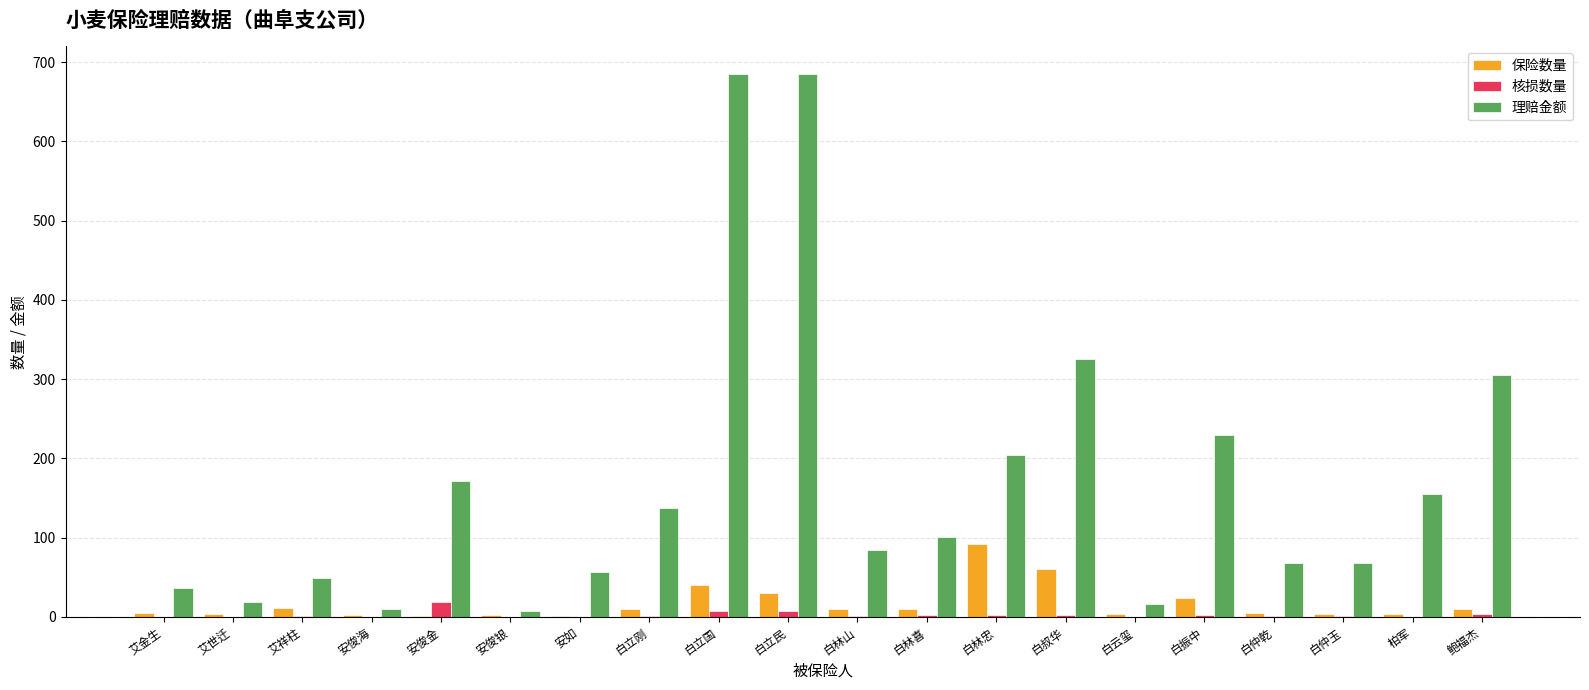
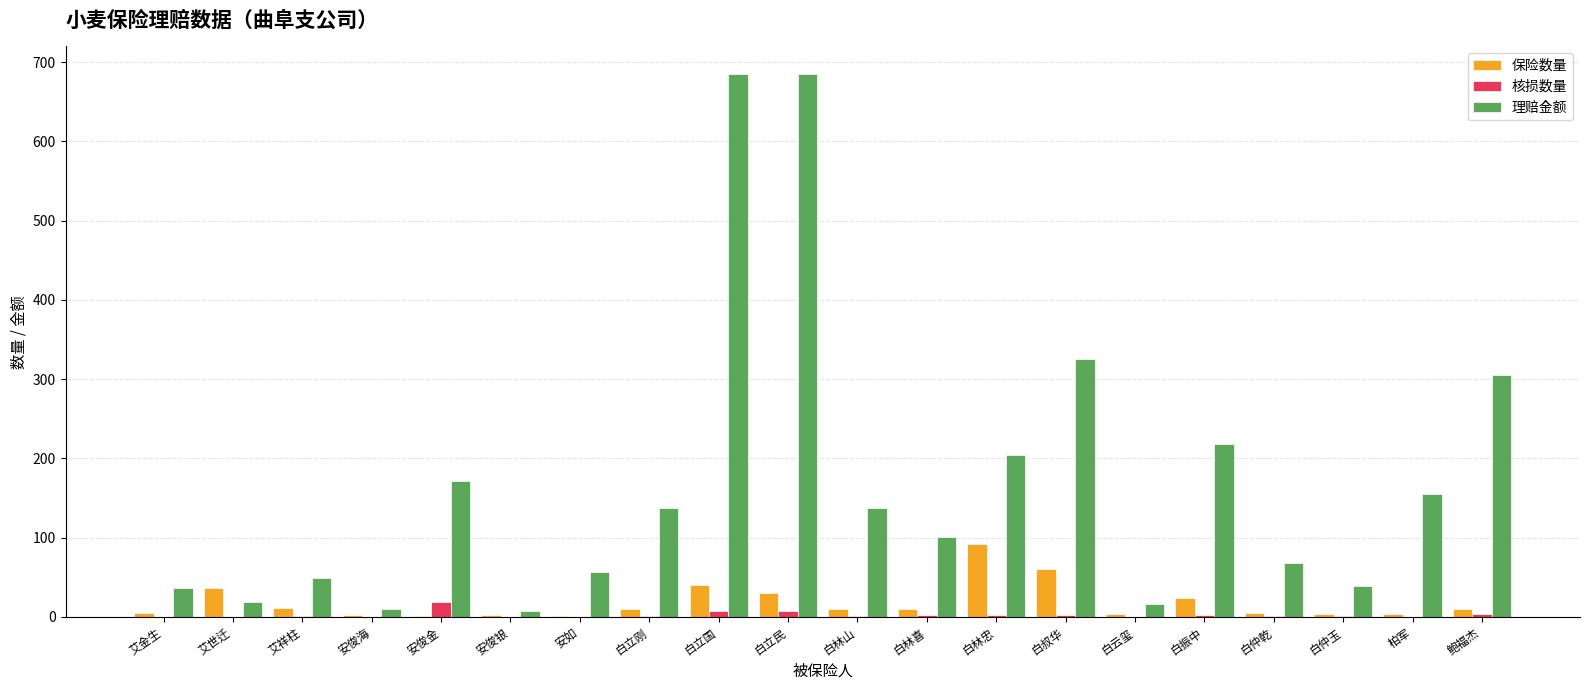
  {
    "保险数量": {
      "艾金生": 0,
-     "艾世迁": 0,
+     "艾世迁": 40,
      "艾祥柱": 10,
      "白立刚": 10,
      "白立国": 40,
      "白立民": 30,
      "白林山": 10,
      "白林喜": 10,
      "白林忠": 90,
      "白叔华": 60,
      "白云玺": 0,
      "白振中": 20,
      "白仲乾": 10,
      "白仲玉": 0,
      "鲍福杰": 10
    },
    "核损数量": {
      "安俊金": 20,
      "白立国": 10,
      "白立民": 10
    },
    "理赔金额": {
      "艾金生": 40,
      "艾世迁": 20,
      "艾祥柱": 50,
      "安俊海": 10,
      "安俊金": 170,
      "安俊银": 10,
      "安如": 60,
      "白立刚": 140,
      "白立国": 690,
      "白立民": 690,
-     "白林山": 80,
+     "白林山": 140,
      "白林喜": 100,
      "白林忠": 200,
      "白叔华": 330,
      "白云玺": 20,
-     "白振中": 230,
+     "白振中": 220,
      "白仲乾": 70,
-     "白仲玉": 70,
+     "白仲玉": 40,
      "柏军": 160,
      "鲍福杰": 300
    }
  }
